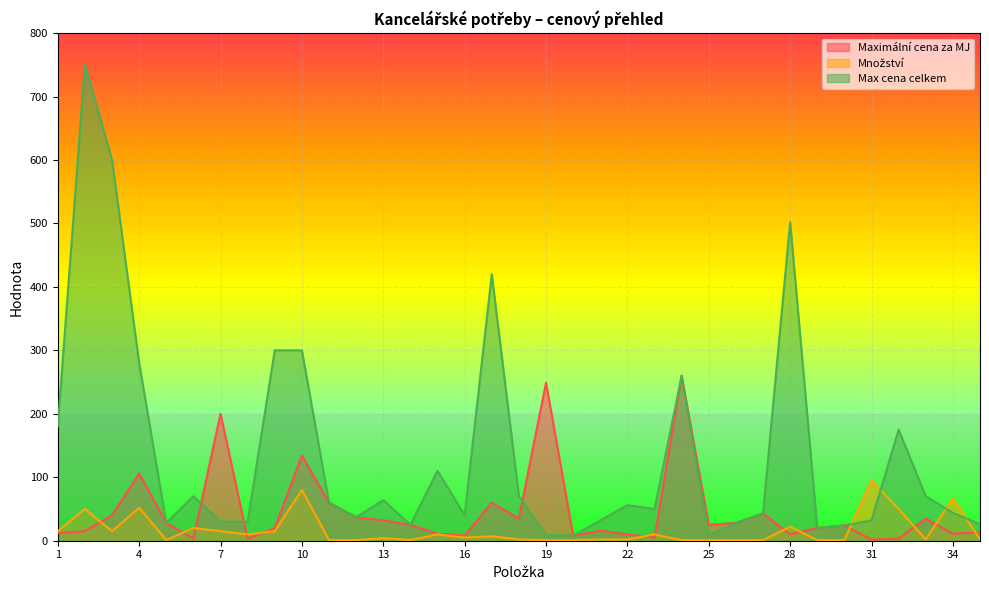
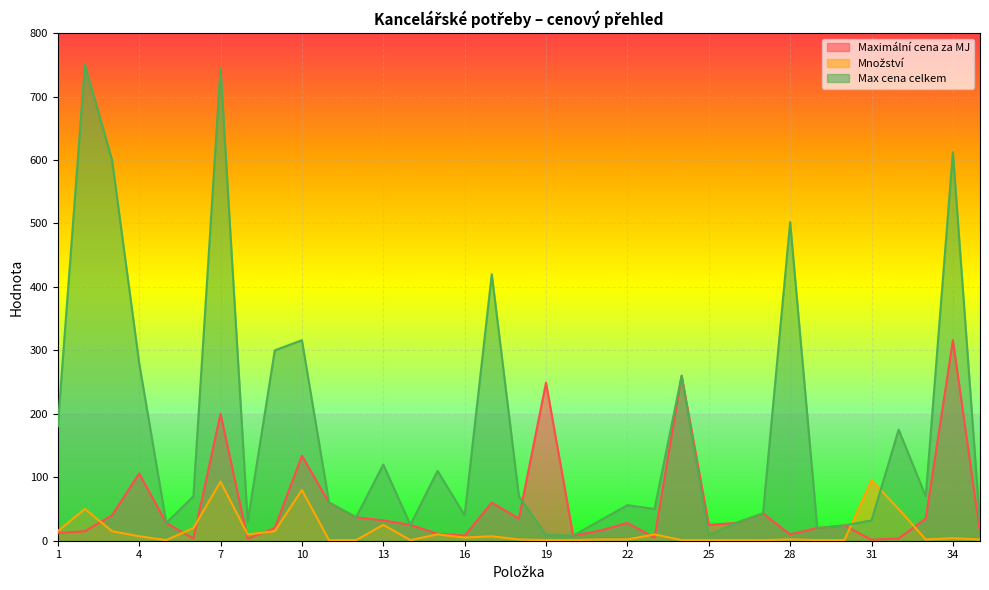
  {
    "Maximální cena za MJ": {
      "4": 110,
      "7": 200,
      "10": 130,
      "13": 30,
      "19": 250,
-     "22": 10,
+     "22": 30,
      "25": 30,
      "28": 10,
      "31": 0,
-     "34": 10
+     "34": 320
    },
    "Množství": {
-     "4": 50,
-     "7": 20,
+     "4": 10,
+     "7": 90,
      "10": 80,
-     "13": 0,
+     "13": 30,
      "19": 0,
      "22": 0,
      "25": 0,
-     "28": 20,
+     "28": 0,
      "31": 100,
-     "34": 70
+     "34": 0
    },
    "Max cena celkem": {
      "1": 180,
      "4": 280,
-     "7": 30,
-     "10": 300,
-     "13": 60,
+     "7": 750,
+     "10": 320,
+     "13": 120,
      "16": 40,
      "19": 10,
      "22": 60,
      "25": 10,
      "28": 500,
      "31": 30,
-     "34": 40
+     "34": 610
    }
  }
